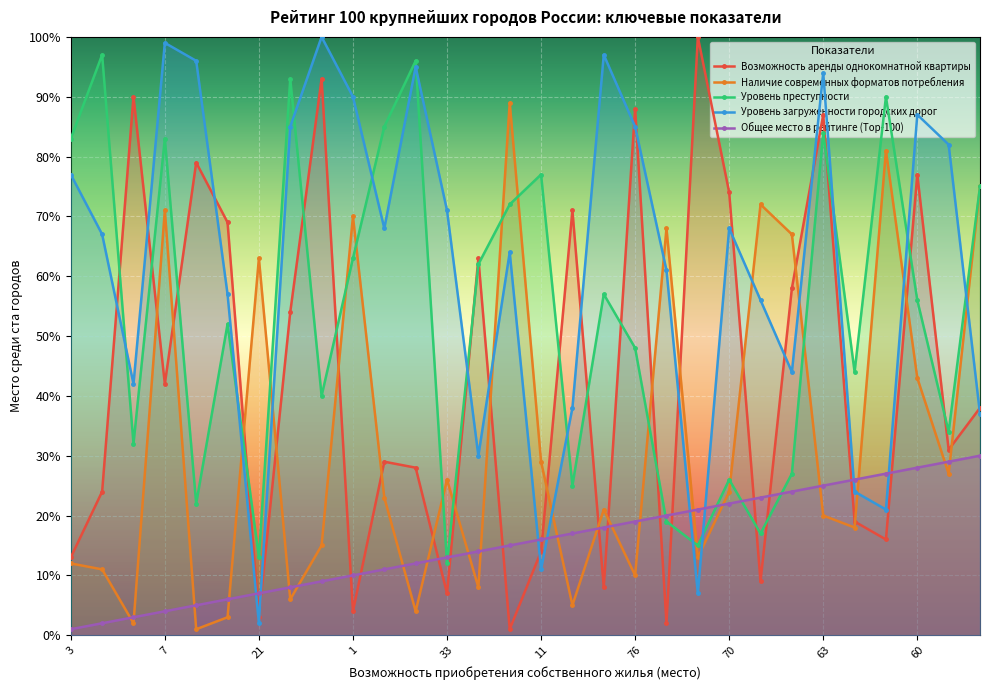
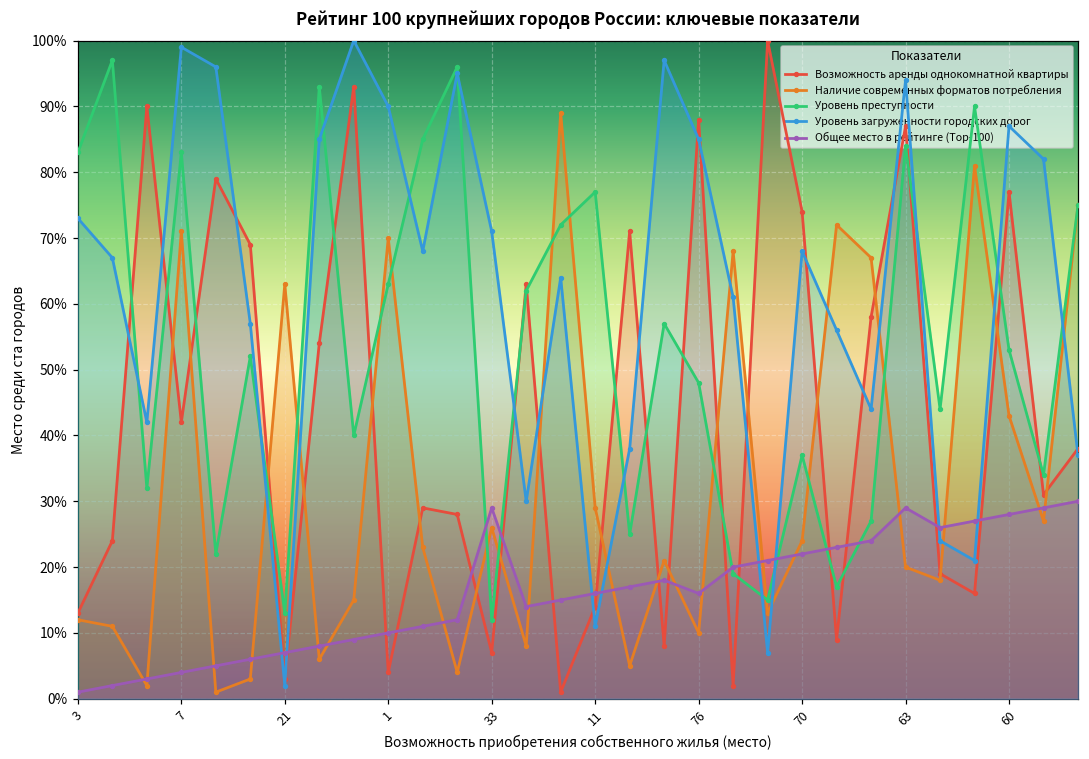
  {
    "Уровень преступности": {
      "3": "83%",
      "21": "13%",
      "33": "12%",
      "76": "48%",
-     "70": "26%",
-     "60": "56%"
+     "70": "37%",
+     "60": "53%"
    },
    "Уровень загруженности городских дорог": {
-     "3": "77%",
+     "3": "73%",
      "21": "2%",
      "33": "71%",
      "76": "85%",
      "70": "68%"
    },
    "Общее место в рейтинге (Top-100)": {
      "3": "1%",
      "21": "7%",
-     "33": "13%",
-     "76": "19%",
+     "33": "29%",
+     "76": "16%",
      "70": "22%",
-     "63": "25%",
+     "63": "29%",
      "60": "28%"
    }
  }
